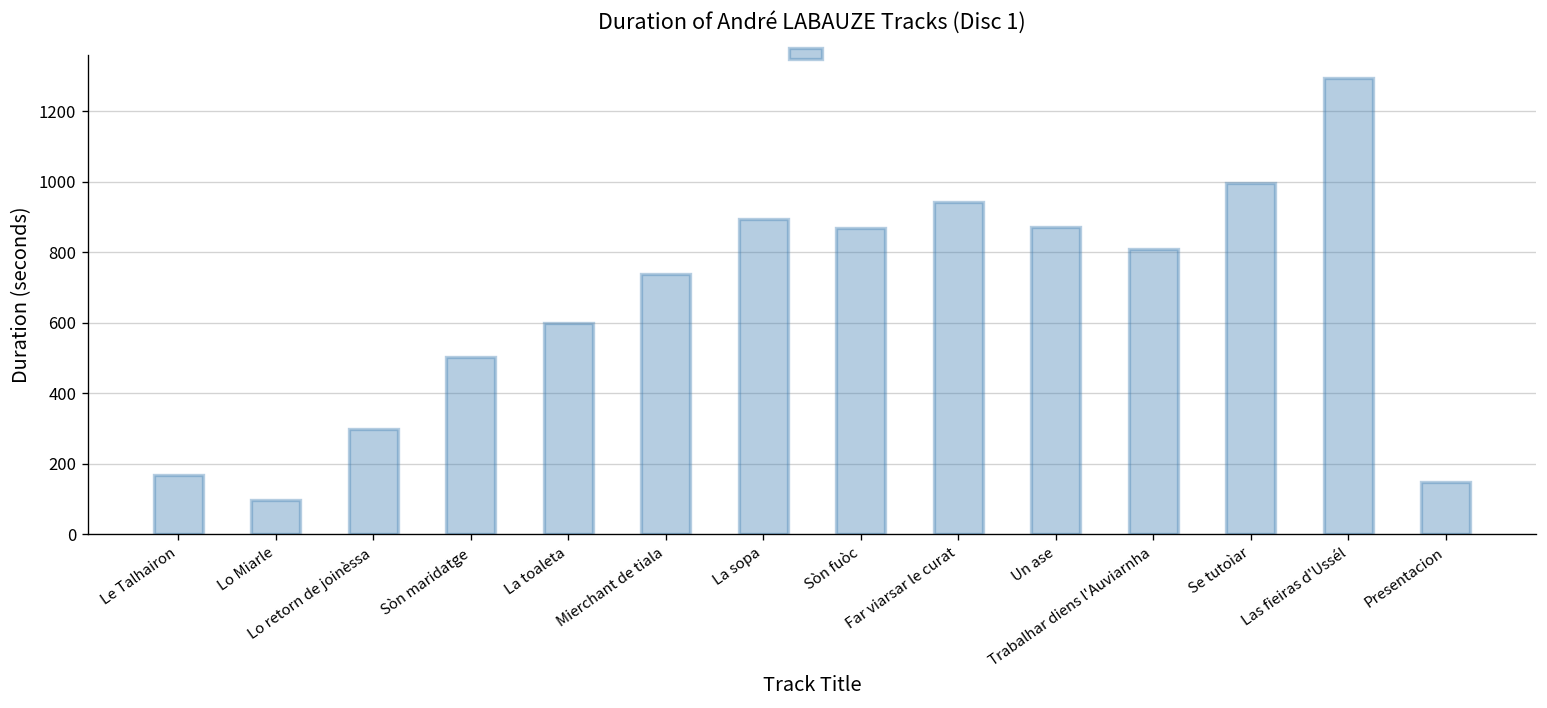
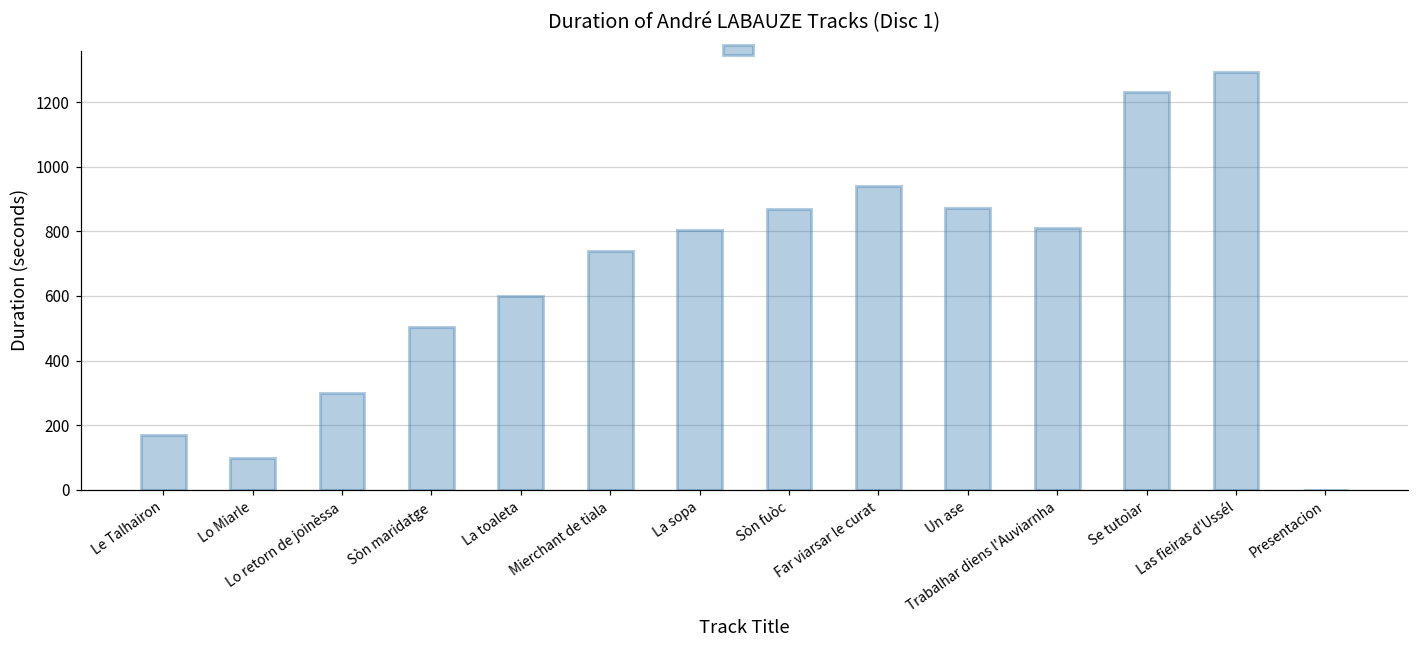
  {
    "Le Talhairon": 170,
    "Lo Miarle": 100,
    "Lo retorn de joinèssa": 300,
    "Sòn maridatge": 500,
    "La toaleta": 600,
    "Mierchant de tiala": 740,
-   "La sopa": 900,
+   "La sopa": 800,
    "Sòn fuòc": 870,
    "Far viarsar le curat": 940,
    "Un ase": 870,
    "Trabalhar diens l'Auviarnha": 810,
-   "Se tutoìar": 1000,
+   "Se tutoìar": 1230,
    "Las fieiras d'Ussél": 1300,
-   "Presentacion": 150
+   "Presentacion": 0
  }
